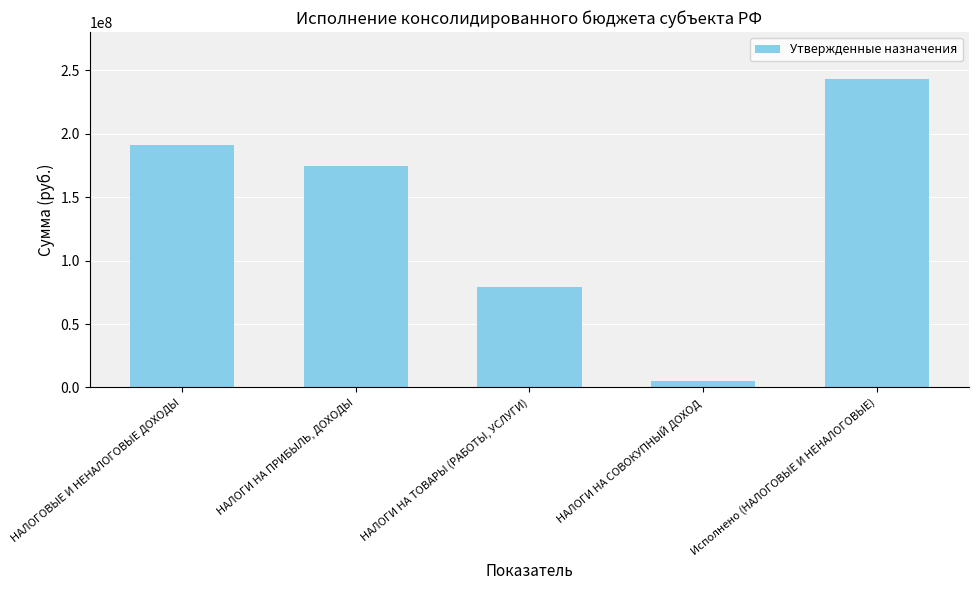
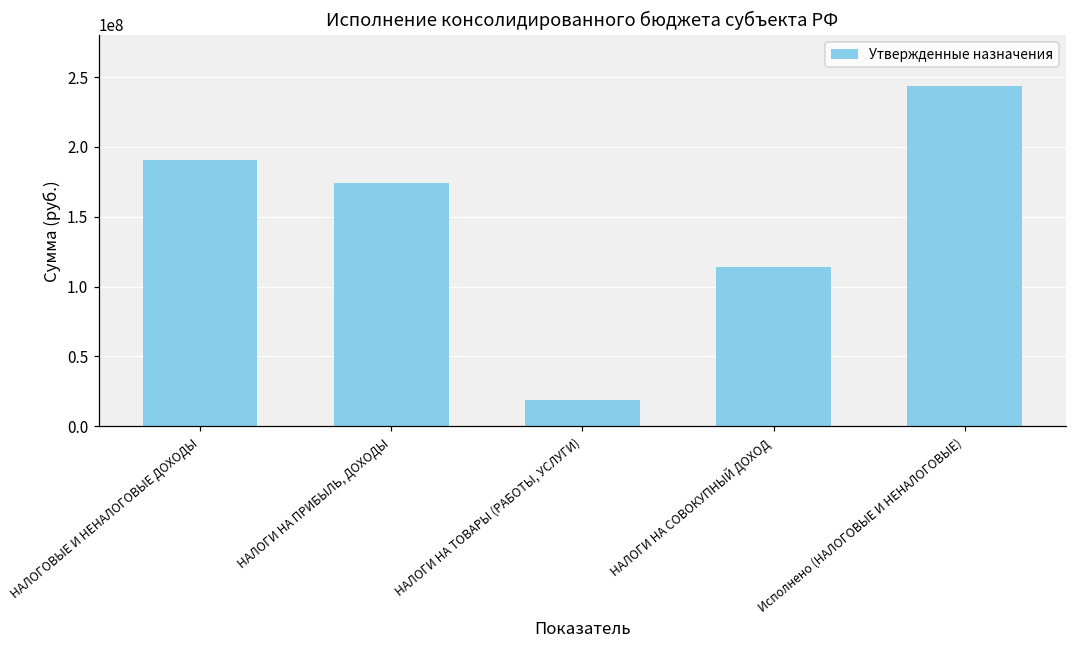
  {
    "НАЛОГОВЫЕ И НЕНАЛОГОВЫЕ ДОХОДЫ": 191000000,
    "НАЛОГИ НА ПРИБЫЛЬ, ДОХОДЫ": 174000000,
-   "НАЛОГИ НА ТОВАРЫ (РАБОТЫ, УСЛУГИ)": 79000000,
-   "НАЛОГИ НА СОВОКУПНЫЙ ДОХОД": 6000000,
+   "НАЛОГИ НА ТОВАРЫ (РАБОТЫ, УСЛУГИ)": 19000000,
+   "НАЛОГИ НА СОВОКУПНЫЙ ДОХОД": 114000000,
    "Исполнено (НАЛОГОВЫЕ И НЕНАЛОГОВЫЕ)": 243000000
  }
